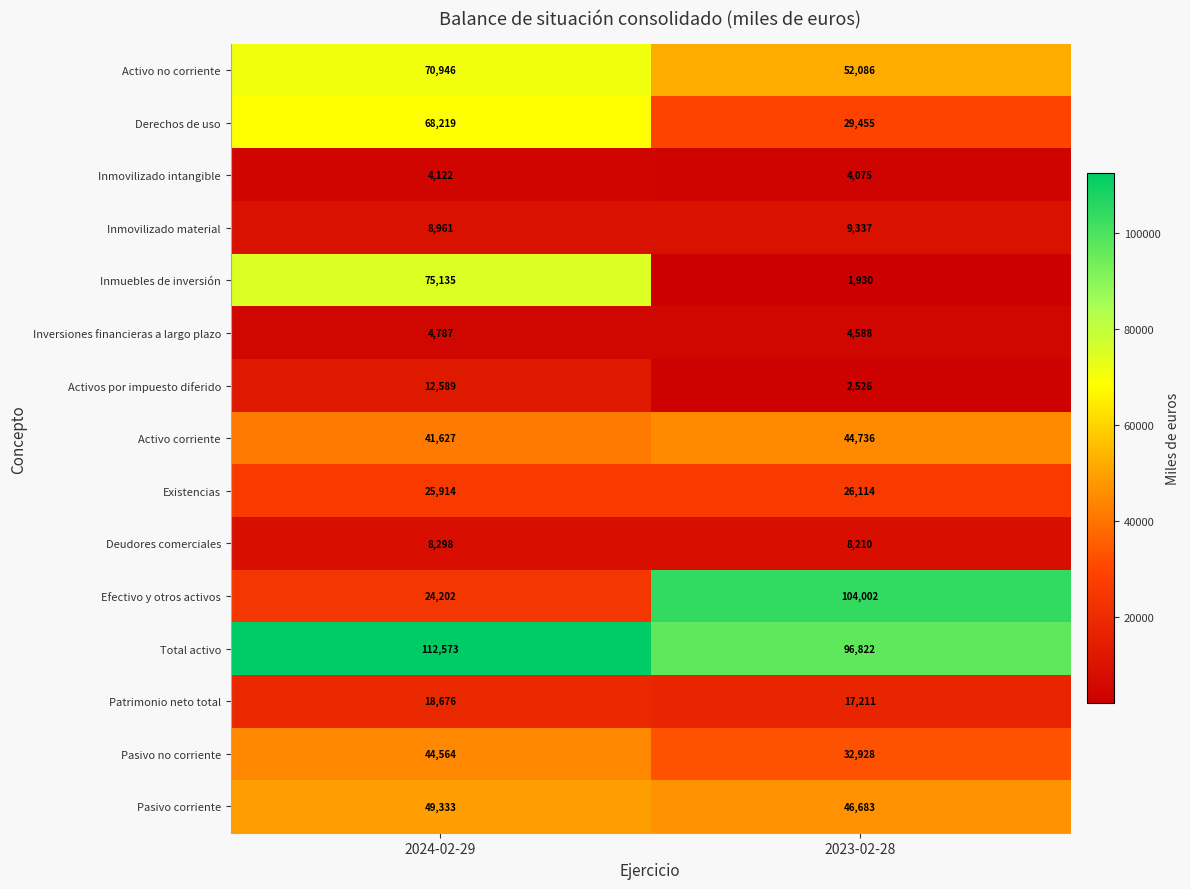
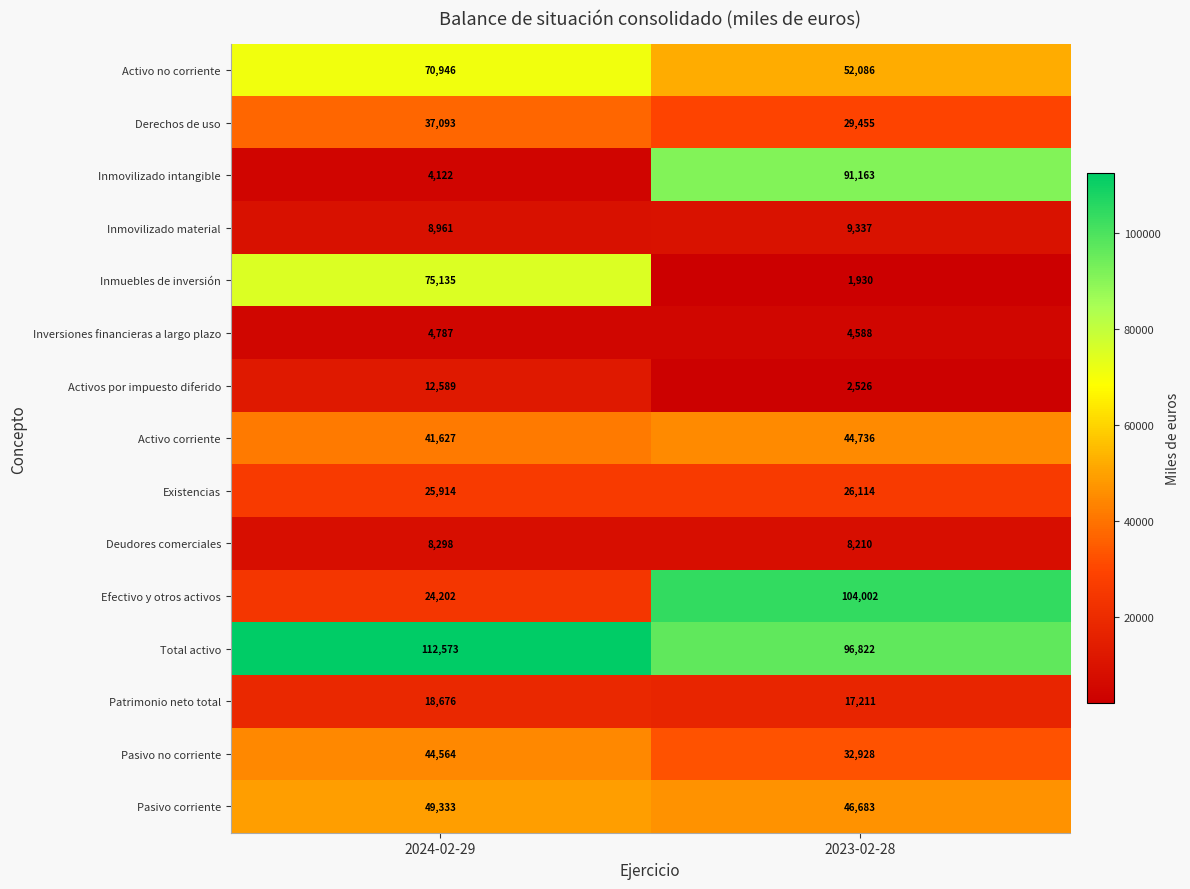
  {
    "Activo no corriente": {
      "2024-02-29": "70,946",
      "2023-02-28": "52,086"
    },
    "Derechos de uso": {
-     "2024-02-29": "68,219",
+     "2024-02-29": "37,093",
      "2023-02-28": "29,455"
    },
    "Inmovilizado intangible": {
      "2024-02-29": "4,122",
-     "2023-02-28": "4,075"
+     "2023-02-28": "91,163"
    },
    "Inmovilizado material": {
      "2024-02-29": "8,961",
      "2023-02-28": "9,337"
    },
    "Inmuebles de inversión": {
      "2024-02-29": "75,135",
      "2023-02-28": "1,930"
    },
    "Inversiones financieras a largo plazo": {
      "2024-02-29": "4,787",
      "2023-02-28": "4,588"
    },
    "Activos por impuesto diferido": {
      "2024-02-29": "12,589",
      "2023-02-28": "2,526"
    },
    "Activo corriente": {
      "2024-02-29": "41,627",
      "2023-02-28": "44,736"
    },
    "Existencias": {
      "2024-02-29": "25,914",
      "2023-02-28": "26,114"
    },
    "Deudores comerciales": {
      "2024-02-29": "8,298",
      "2023-02-28": "8,210"
    },
    "Efectivo y otros activos": {
      "2024-02-29": "24,202",
      "2023-02-28": "104,002"
    },
    "Total activo": {
      "2024-02-29": "112,573",
      "2023-02-28": "96,822"
    },
    "Patrimonio neto total": {
      "2024-02-29": "18,676",
      "2023-02-28": "17,211"
    },
    "Pasivo no corriente": {
      "2024-02-29": "44,564",
      "2023-02-28": "32,928"
    },
    "Pasivo corriente": {
      "2024-02-29": "49,333",
      "2023-02-28": "46,683"
    }
  }
